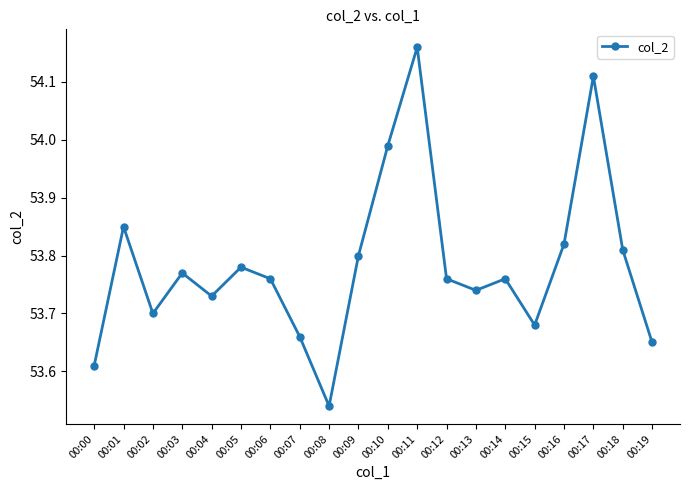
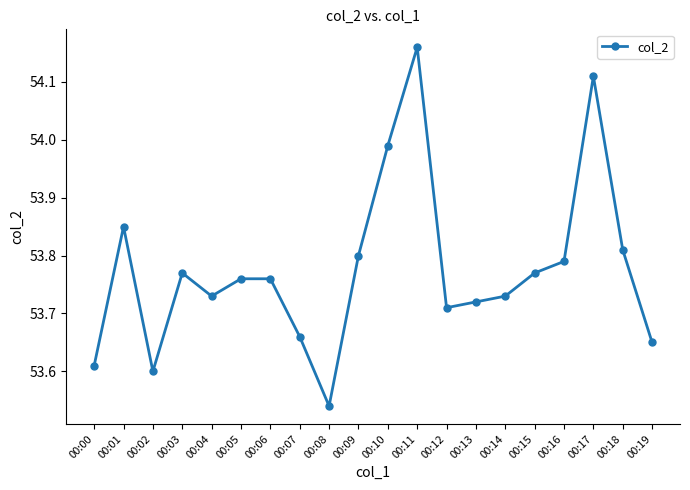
  {
    "00:00": 53.61,
    "00:01": 53.85,
-   "00:02": 53.7,
+   "00:02": 53.6,
    "00:03": 53.77,
    "00:04": 53.73,
-   "00:05": 53.78,
+   "00:05": 53.76,
    "00:06": 53.76,
    "00:07": 53.66,
    "00:08": 53.54,
    "00:09": 53.80,
    "00:10": 53.99,
    "00:11": 54.16,
-   "00:12": 53.76,
-   "00:13": 53.74,
-   "00:14": 53.76,
-   "00:15": 53.68,
-   "00:16": 53.82,
+   "00:12": 53.71,
+   "00:13": 53.72,
+   "00:14": 53.73,
+   "00:15": 53.77,
+   "00:16": 53.79,
    "00:17": 54.11,
    "00:18": 53.81,
    "00:19": 53.65
  }
